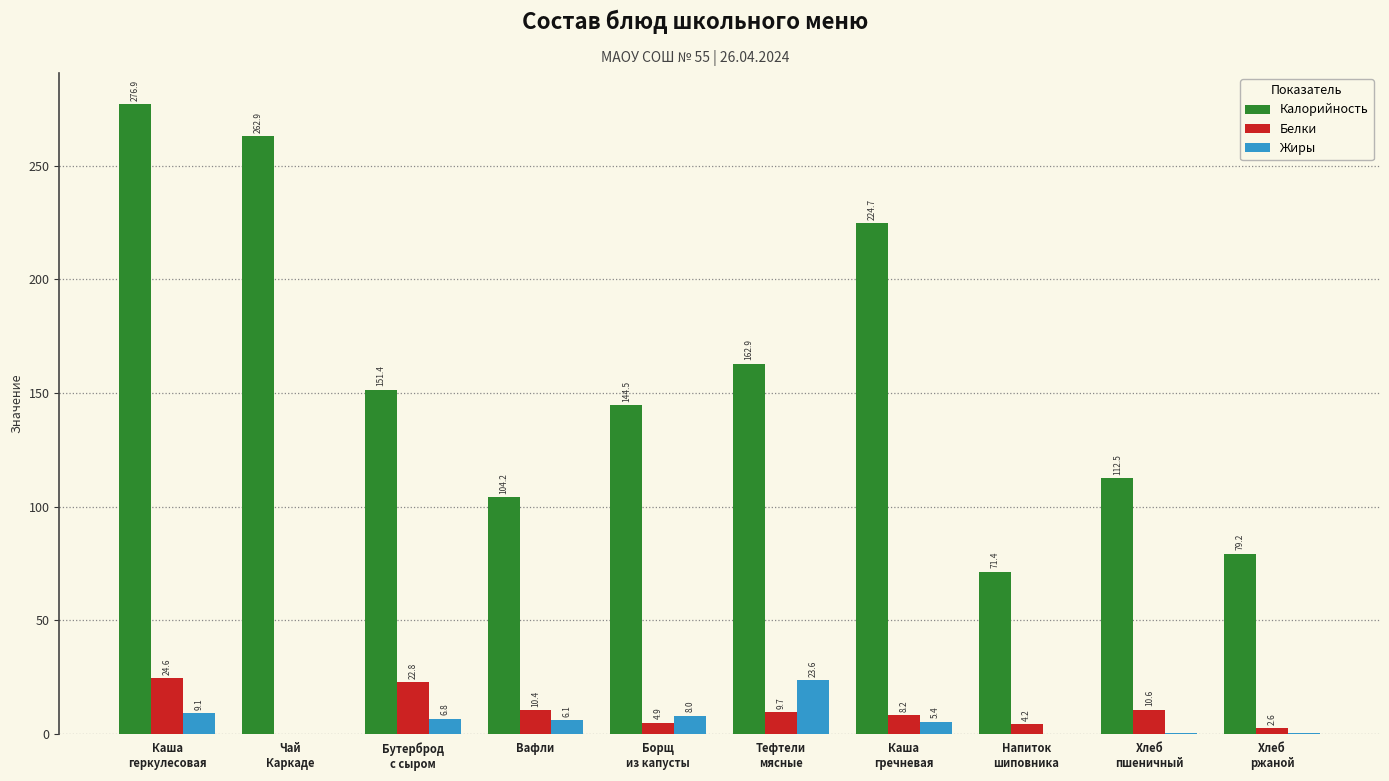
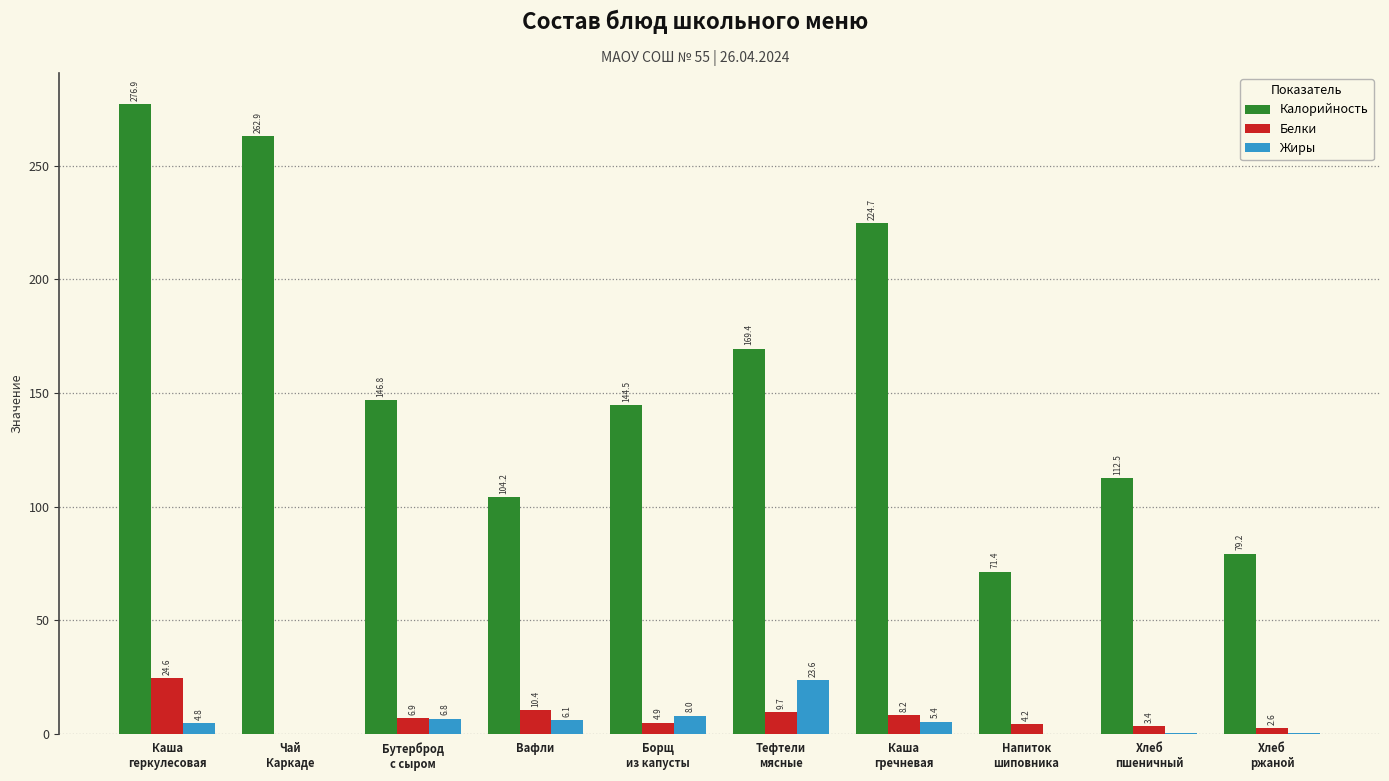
  {
    "Калорийность": {
      "Каша геркулесовая": 276.9,
      "Чай Каркаде": 262.9,
-     "Бутерброд с сыром": 151.4,
+     "Бутерброд с сыром": 146.8,
      "Вафли": 104.2,
      "Борщ из капусты": 144.5,
-     "Тефтели мясные": 162.9,
+     "Тефтели мясные": 169.4,
      "Каша гречневая": 224.7,
      "Напиток шиповника": 71.4,
      "Хлеб пшеничный": 112.5,
      "Хлеб ржаной": 79.2
    },
    "Белки": {
      "Каша геркулесовая": 24.6,
-     "Бутерброд с сыром": 22.8,
+     "Бутерброд с сыром": 6.9,
      "Вафли": 10.4,
      "Борщ из капусты": 4.9,
      "Тефтели мясные": 9.7,
      "Каша гречневая": 8.2,
      "Напиток шиповника": 4.2,
-     "Хлеб пшеничный": 10.6,
+     "Хлеб пшеничный": 3.4,
      "Хлеб ржаной": 2.6
    },
    "Жиры": {
-     "Каша геркулесовая": 9.1,
+     "Каша геркулесовая": 4.8,
      "Бутерброд с сыром": 6.8,
      "Вафли": 6.1,
      "Борщ из капусты": 8.0,
      "Тефтели мясные": 23.6,
      "Каша гречневая": 5.4
    }
  }
